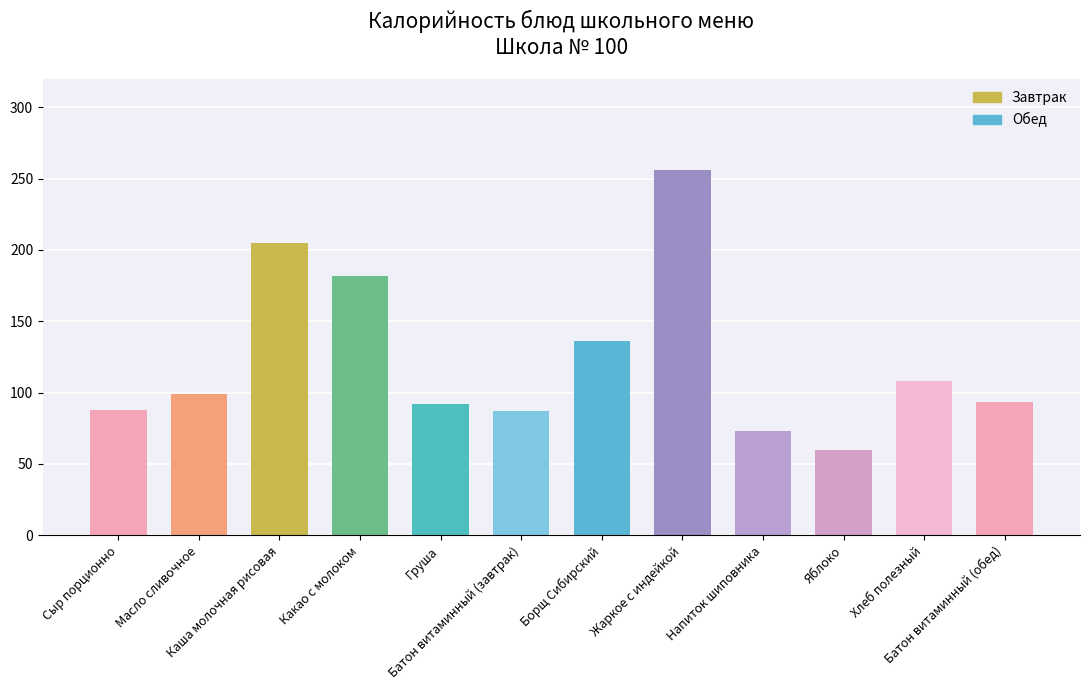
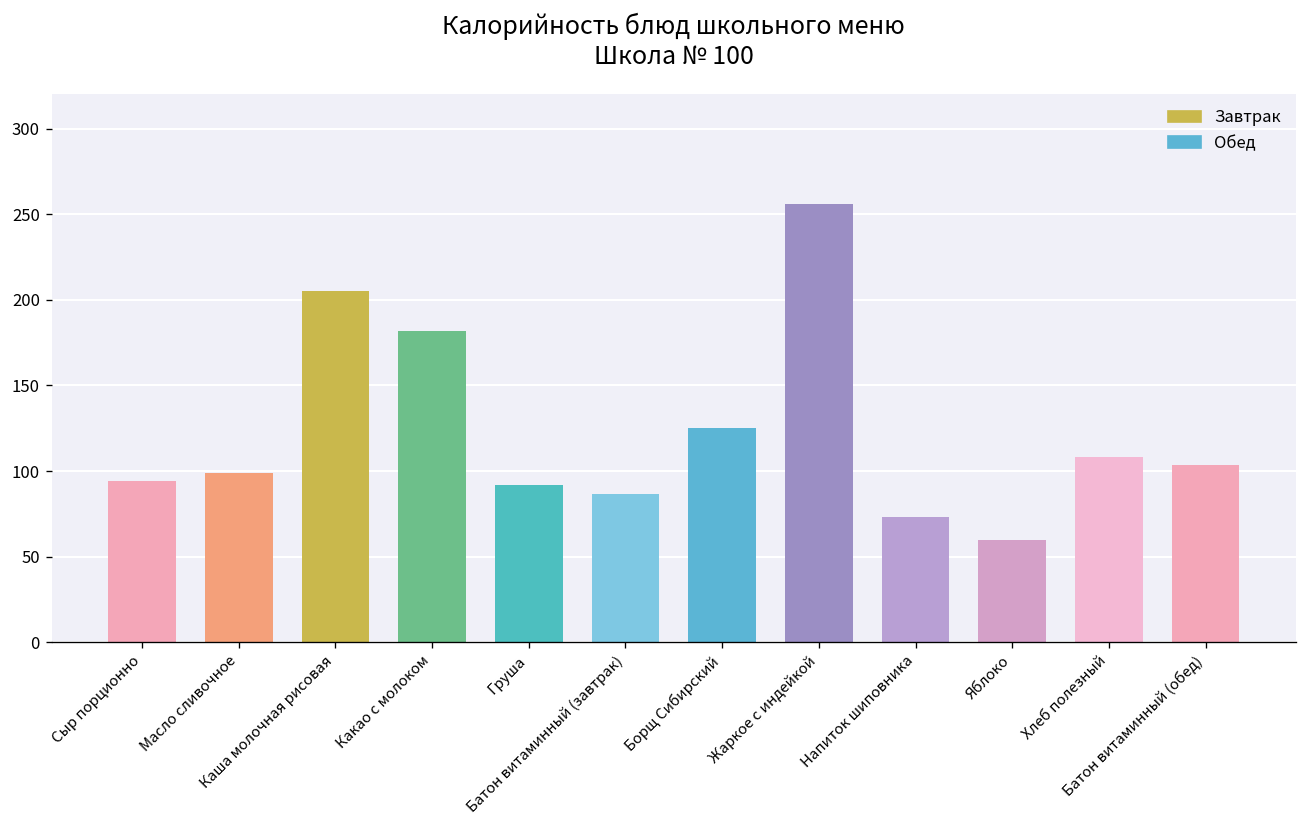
  {
-   "Сыр порционно": 88,
+   "Сыр порционно": 94,
    "Масло сливочное": 99,
    "Каша молочная рисовая": 205,
    "Какао с молоком": 182,
    "Груша": 92,
    "Батон витаминный (завтрак)": 87,
-   "Борщ Сибирский": 136,
+   "Борщ Сибирский": 125,
    "Жаркое с индейкой": 256,
    "Напиток шиповника": 73,
    "Яблоко": 60,
    "Хлеб полезный": 108,
-   "Батон витаминный (обед)": 93
+   "Батон витаминный (обед)": 104
  }
